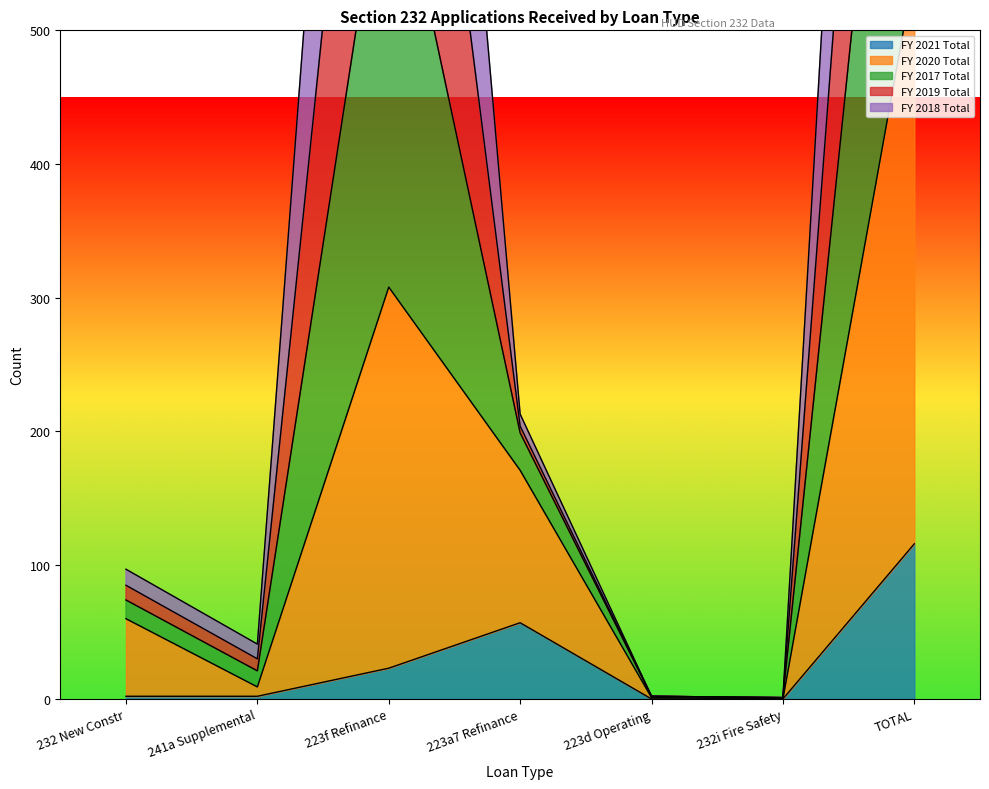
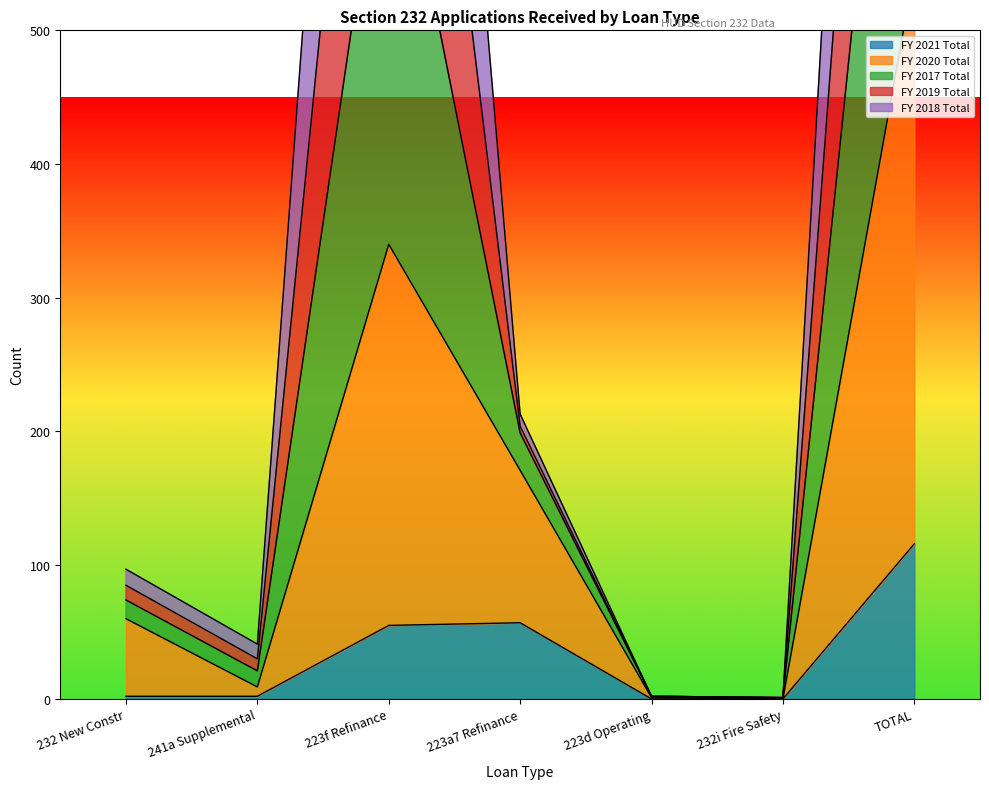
  {
    "FY 2021 Total": {
      "232 New Constr": 2,
      "241a Supplemental": 2,
-     "223f Refinance": 23,
+     "223f Refinance": 55,
      "223a7 Refinance": 57,
      "TOTAL": 116
    },
    "FY 2020 Total": {
      "232 New Constr": 58,
      "241a Supplemental": 7,
      "223f Refinance": 285,
      "223a7 Refinance": 114
    },
    "FY 2017 Total": {
      "232 New Constr": 14,
      "241a Supplemental": 12,
      "223a7 Refinance": 28
    },
    "FY 2019 Total": {
      "232 New Constr": 11,
      "241a Supplemental": 9,
      "223a7 Refinance": 5
    },
    "FY 2018 Total": {
      "232 New Constr": 12,
      "241a Supplemental": 11,
      "223a7 Refinance": 9
    }
  }
